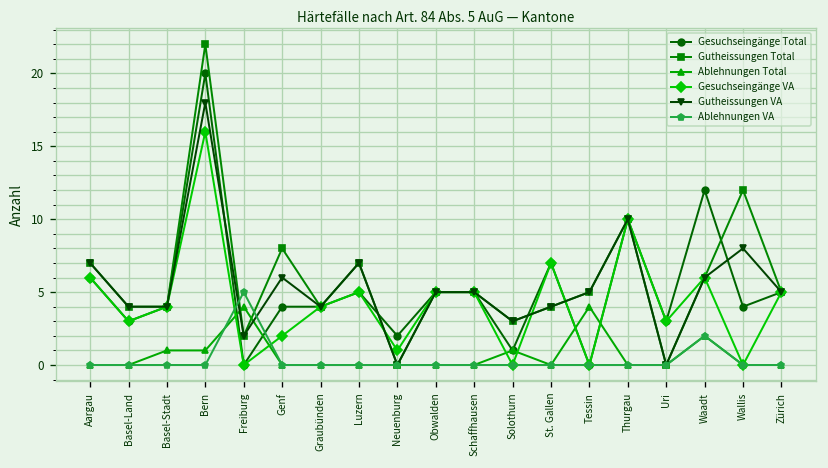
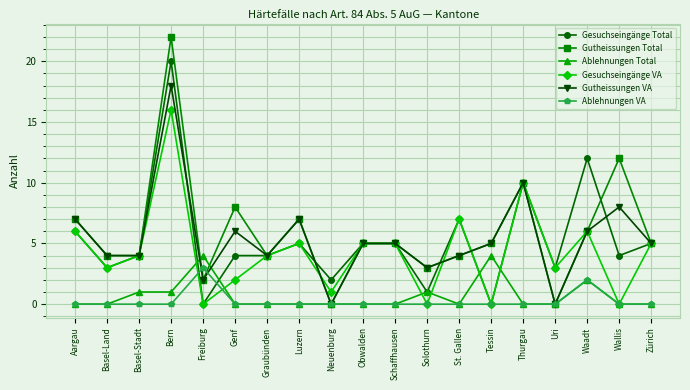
  {
    "Ablehnungen VA": {
      "Basel-Stadt": 0,
      "Bern": 0,
-     "Freiburg": 5
+     "Freiburg": 3
    }
  }
